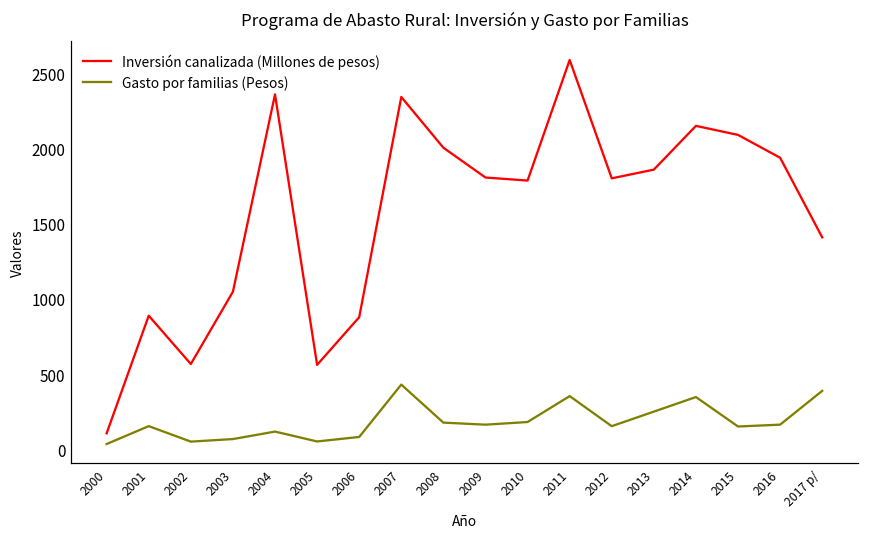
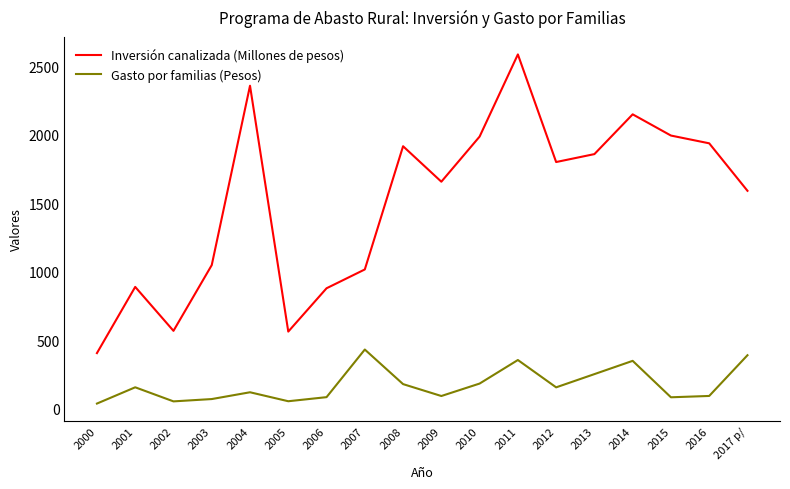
  {
    "Inversión canalizada (Millones de pesos)": {
-     "2000": 110,
+     "2000": 410,
      "2001": 890,
      "2002": 570,
      "2003": 1050,
      "2004": 2360,
      "2005": 560,
      "2006": 880,
-     "2007": 2340,
-     "2008": 2000,
-     "2009": 1810,
-     "2010": 1790,
+     "2007": 1020,
+     "2008": 1920,
+     "2009": 1660,
+     "2010": 1990,
      "2011": 2590,
      "2012": 1800,
      "2013": 1860,
      "2014": 2150,
-     "2015": 2090,
+     "2015": 1990,
      "2016": 1940,
-     "2017 p/": 1410
+     "2017 p/": 1590
    },
    "Gasto por familias (Pesos)": {
      "2000": 40,
      "2001": 160,
      "2002": 50,
      "2003": 70,
      "2004": 120,
      "2005": 50,
      "2006": 80,
      "2007": 430,
      "2008": 180,
-     "2009": 170,
+     "2009": 90,
      "2010": 180,
      "2011": 350,
      "2012": 160,
      "2013": 250,
      "2014": 350,
-     "2015": 150,
-     "2016": 170,
+     "2015": 80,
+     "2016": 90,
      "2017 p/": 390
    }
  }
